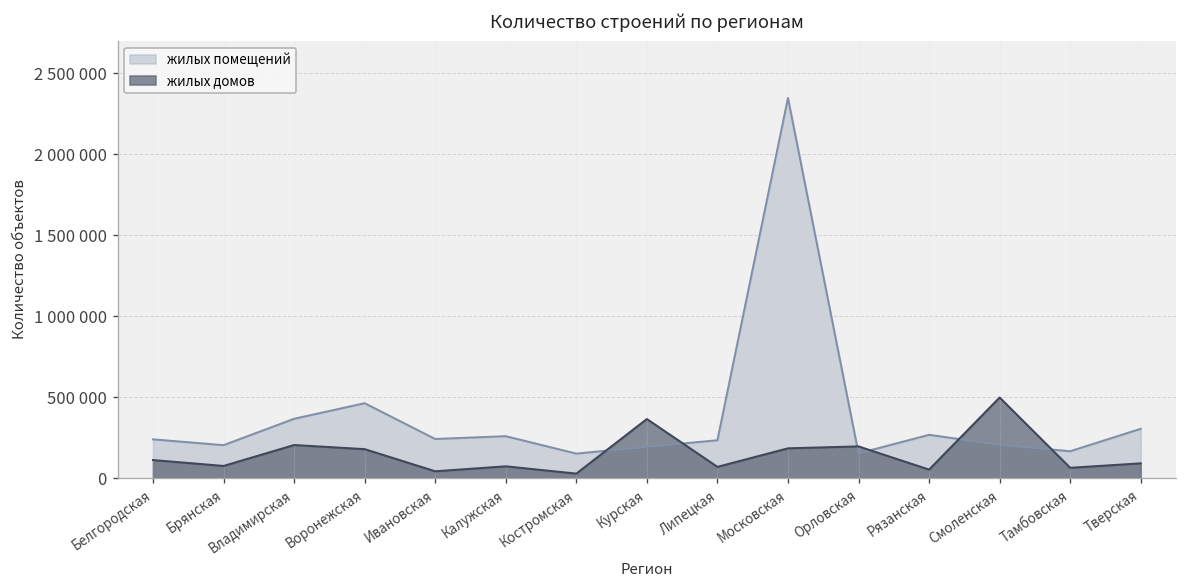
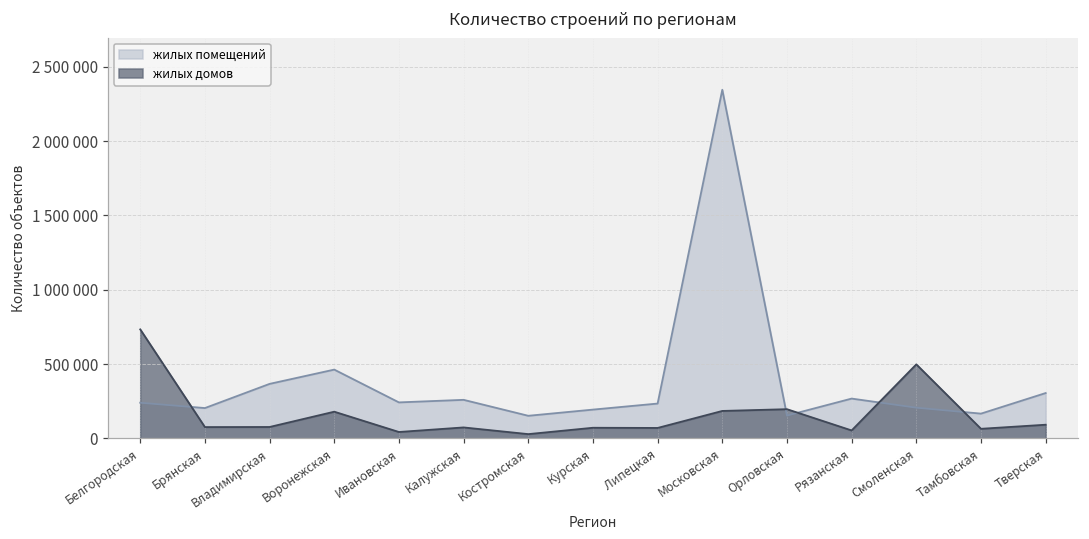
  {
    "жилых помещений": {
      "Белгородская": 240000,
      "Брянская": 200000,
      "Владимирская": 370000,
      "Воронежская": 460000,
      "Ивановская": 240000,
      "Калужская": 260000,
      "Костромская": 150000,
      "Курская": 190000,
      "Липецкая": 230000,
      "Московская": 2350000,
      "Орловская": 150000,
      "Рязанская": 270000,
      "Смоленская": 210000,
      "Тамбовская": 170000,
      "Тверская": 300000
    },
    "жилых домов": {
-     "Белгородская": 110000,
+     "Белгородская": 730000,
      "Брянская": 80000,
-     "Владимирская": 200000,
+     "Владимирская": 80000,
      "Воронежская": 180000,
      "Ивановская": 40000,
      "Калужская": 70000,
      "Костромская": 30000,
-     "Курская": 360000,
+     "Курская": 70000,
      "Липецкая": 70000,
      "Московская": 180000,
      "Орловская": 200000,
      "Рязанская": 50000,
      "Смоленская": 500000,
      "Тамбовская": 60000,
      "Тверская": 90000
    }
  }
